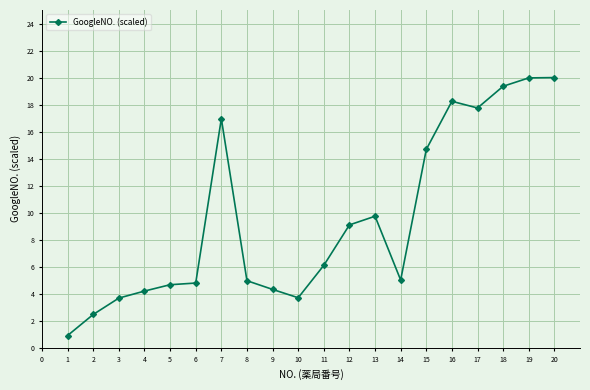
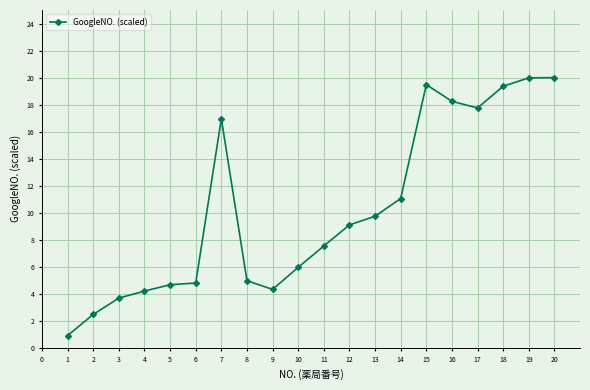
  {
    "1": 0.9,
    "2": 2.5,
    "3": 3.7,
    "4": 4.2,
    "5": 4.7,
    "6": 4.8,
    "7": 17.0,
    "8": 5.0,
    "9": 4.3,
-   "10": 3.7,
-   "11": 6.1,
+   "10": 6.0,
+   "11": 7.5,
    "12": 9.1,
    "13": 9.7,
-   "14": 5.0,
-   "15": 14.7,
+   "14": 11.1,
+   "15": 19.5,
    "16": 18.2,
    "17": 17.8,
    "18": 19.4,
    "19": 20.0,
    "20": 20.0
  }
